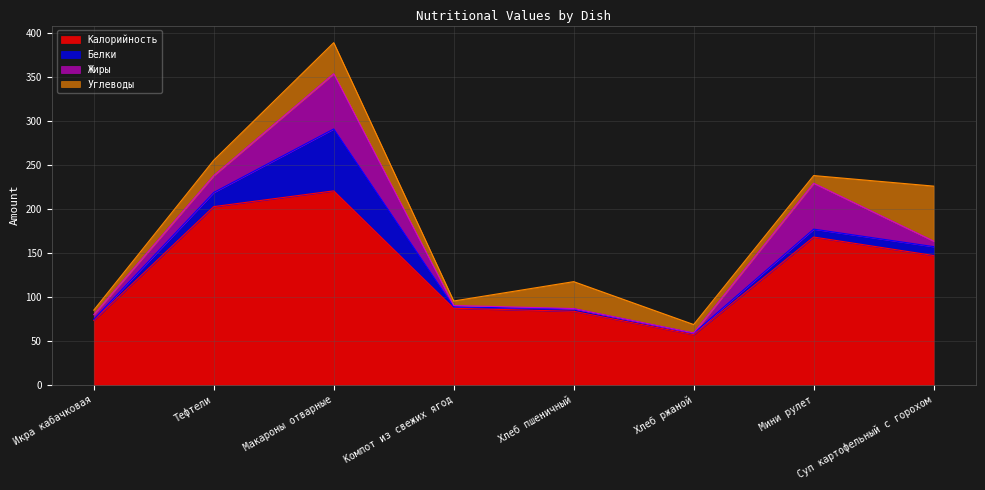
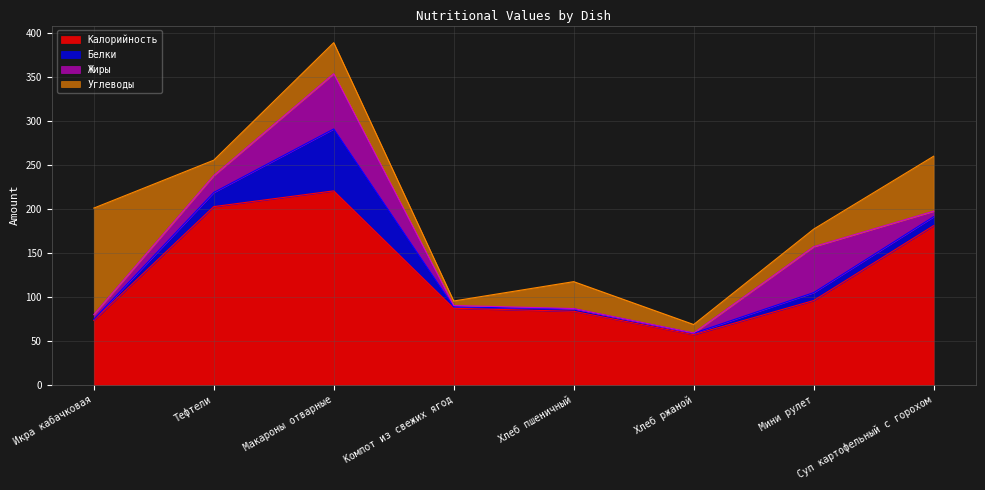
  {
    "Калорийность": {
      "Тефтели": 200,
      "Макароны отварные": 220,
-     "Мини рулет": 170,
-     "Суп картофельный с горохом": 150
+     "Мини рулет": 100,
+     "Суп картофельный с горохом": 180
    },
    "Белки": {
      "Тефтели": 20,
      "Макароны отварные": 70,
      "Мини рулет": 10,
      "Суп картофельный с горохом": 10
    },
    "Жиры": {
      "Икра кабачковая": 10,
      "Тефтели": 20,
      "Макароны отварные": 60,
      "Мини рулет": 50,
      "Суп картофельный с горохом": 10
    },
    "Углеводы": {
-     "Икра кабачковая": 10,
+     "Икра кабачковая": 120,
      "Тефтели": 20,
      "Макароны отварные": 40,
      "Компот из свежих ягод": 10,
      "Хлеб пшеничный": 30,
      "Хлеб ржаной": 10,
-     "Мини рулет": 10,
+     "Мини рулет": 20,
      "Суп картофельный с горохом": 60
    }
  }
